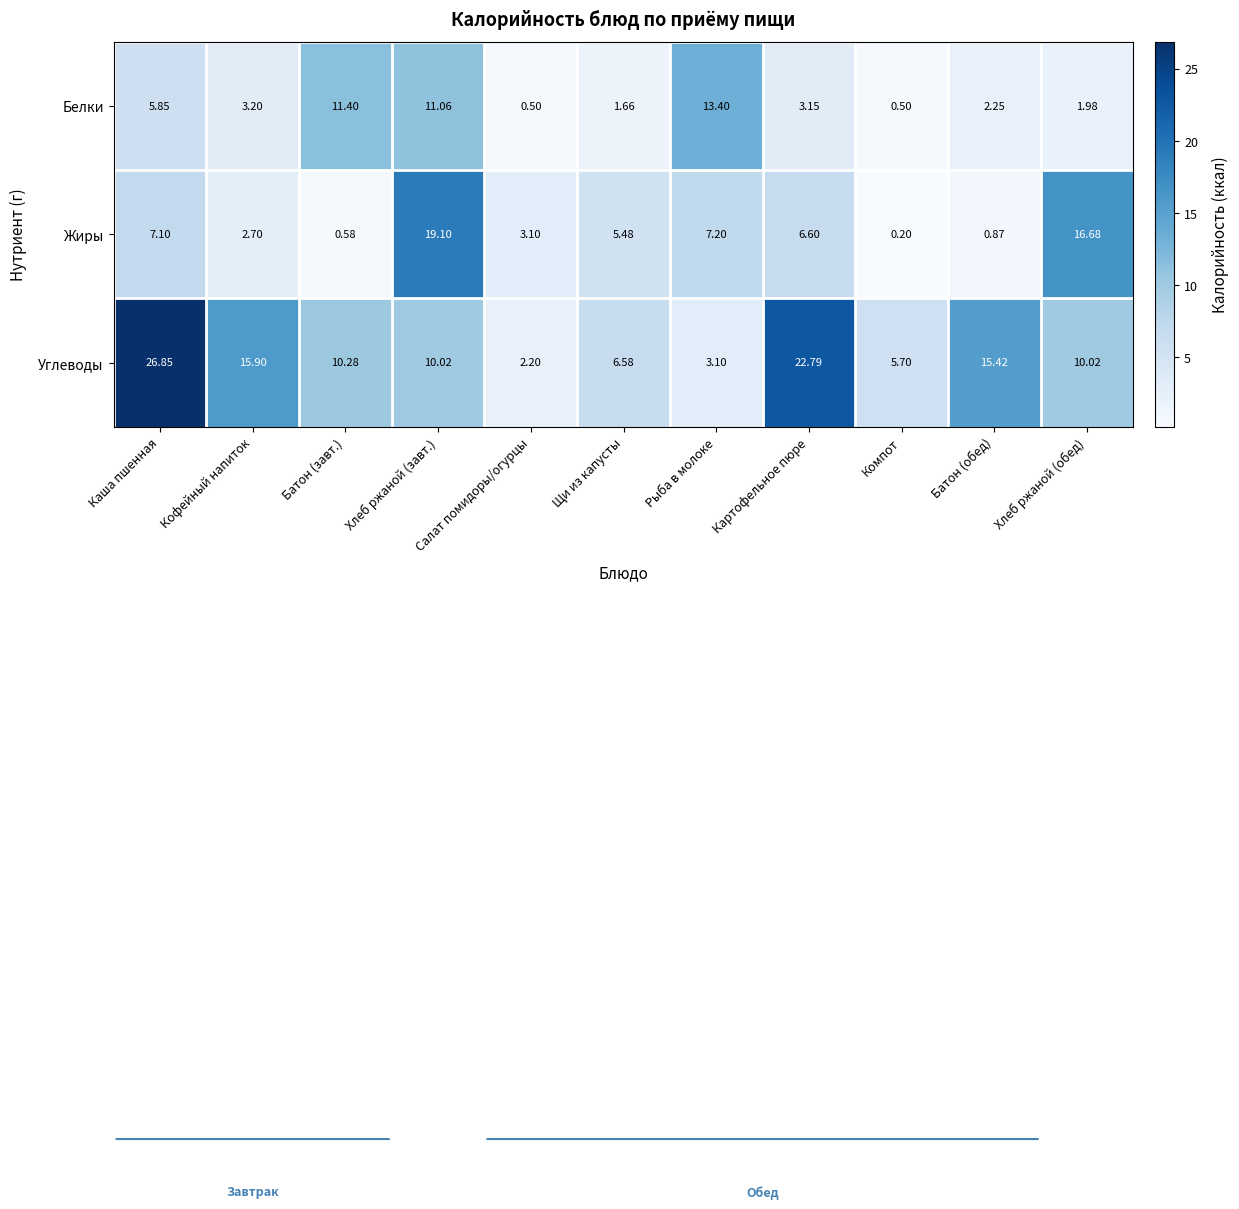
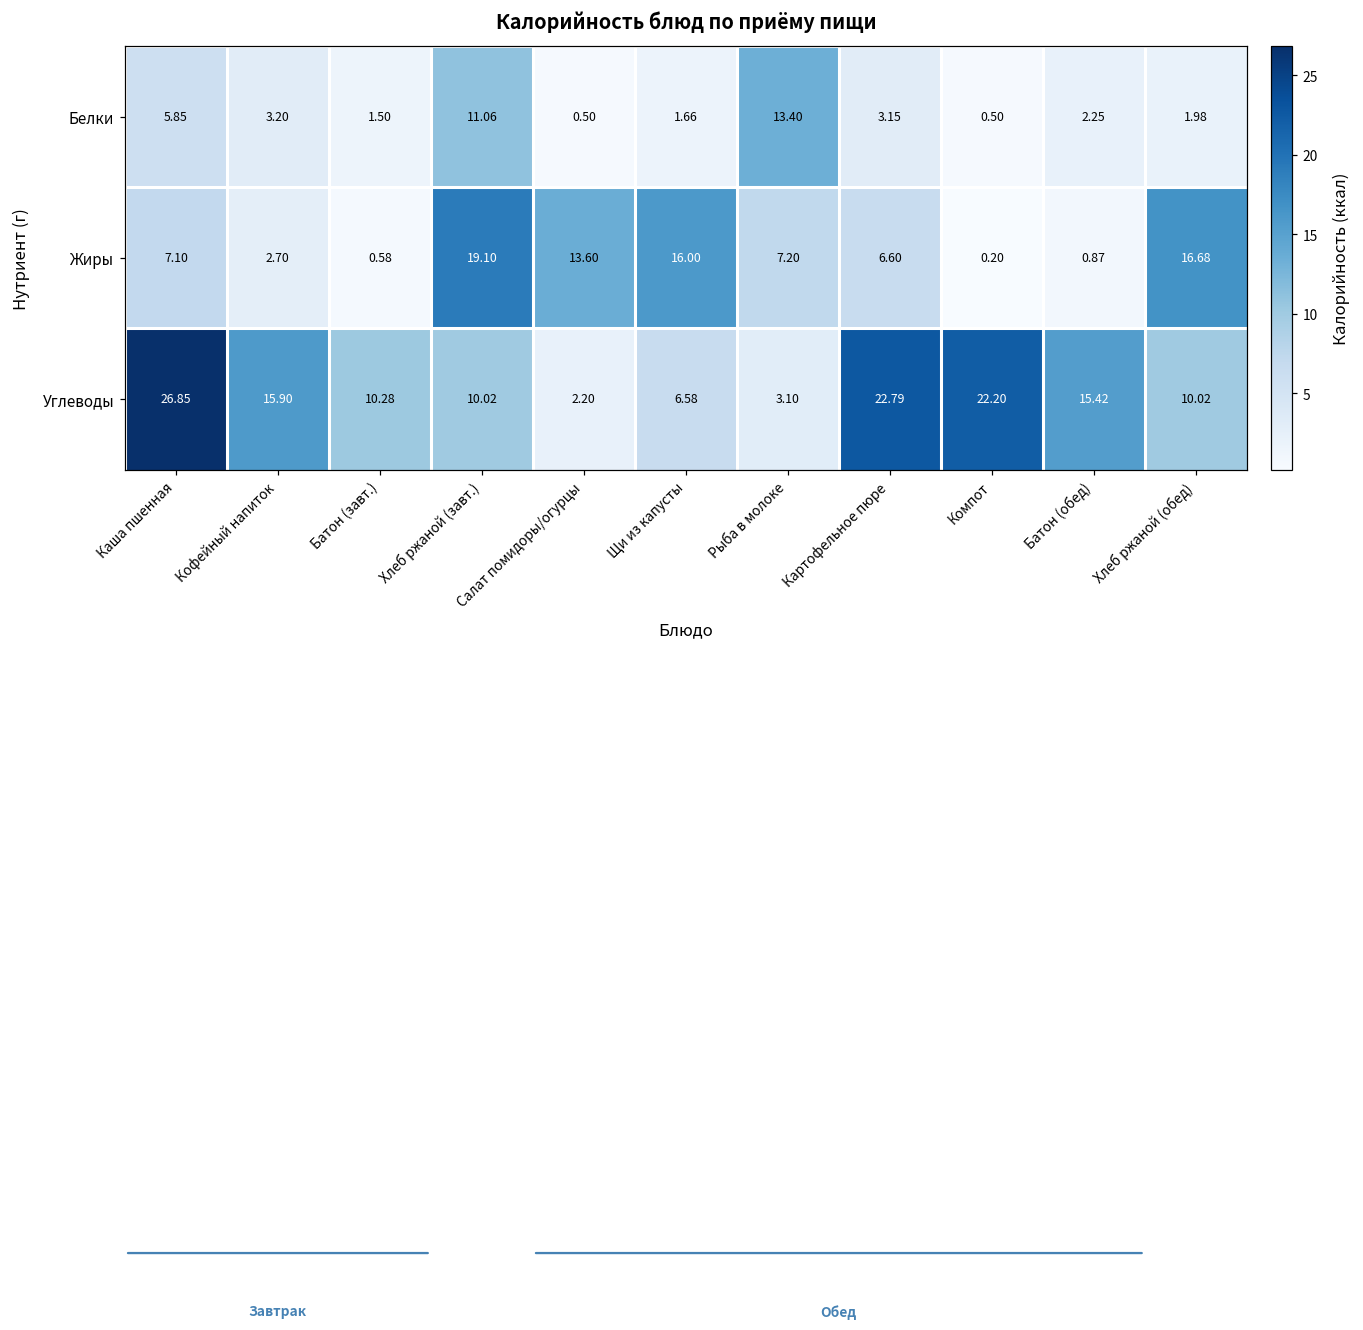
  {
    "Белки": {
      "Каша пшенная": 5.85,
      "Кофейный напиток": 3.20,
-     "Батон (завт.)": 11.40,
+     "Батон (завт.)": 1.50,
      "Хлеб ржаной (завт.)": 11.06,
      "Салат помидоры/огурцы": 0.50,
      "Щи из капусты": 1.66,
      "Рыба в молоке": 13.40,
      "Картофельное пюре": 3.15,
      "Компот": 0.50,
      "Батон (обед)": 2.25,
      "Хлеб ржаной (обед)": 1.98
    },
    "Жиры": {
      "Каша пшенная": 7.10,
      "Кофейный напиток": 2.70,
      "Батон (завт.)": 0.58,
      "Хлеб ржаной (завт.)": 19.10,
-     "Салат помидоры/огурцы": 3.10,
-     "Щи из капусты": 5.48,
+     "Салат помидоры/огурцы": 13.60,
+     "Щи из капусты": 16.00,
      "Рыба в молоке": 7.20,
      "Картофельное пюре": 6.60,
      "Компот": 0.20,
      "Батон (обед)": 0.87,
      "Хлеб ржаной (обед)": 16.68
    },
    "Углеводы": {
      "Каша пшенная": 26.85,
      "Кофейный напиток": 15.90,
      "Батон (завт.)": 10.28,
      "Хлеб ржаной (завт.)": 10.02,
      "Салат помидоры/огурцы": 2.20,
      "Щи из капусты": 6.58,
      "Рыба в молоке": 3.10,
      "Картофельное пюре": 22.79,
-     "Компот": 5.70,
+     "Компот": 22.20,
      "Батон (обед)": 15.42,
      "Хлеб ржаной (обед)": 10.02
    }
  }
